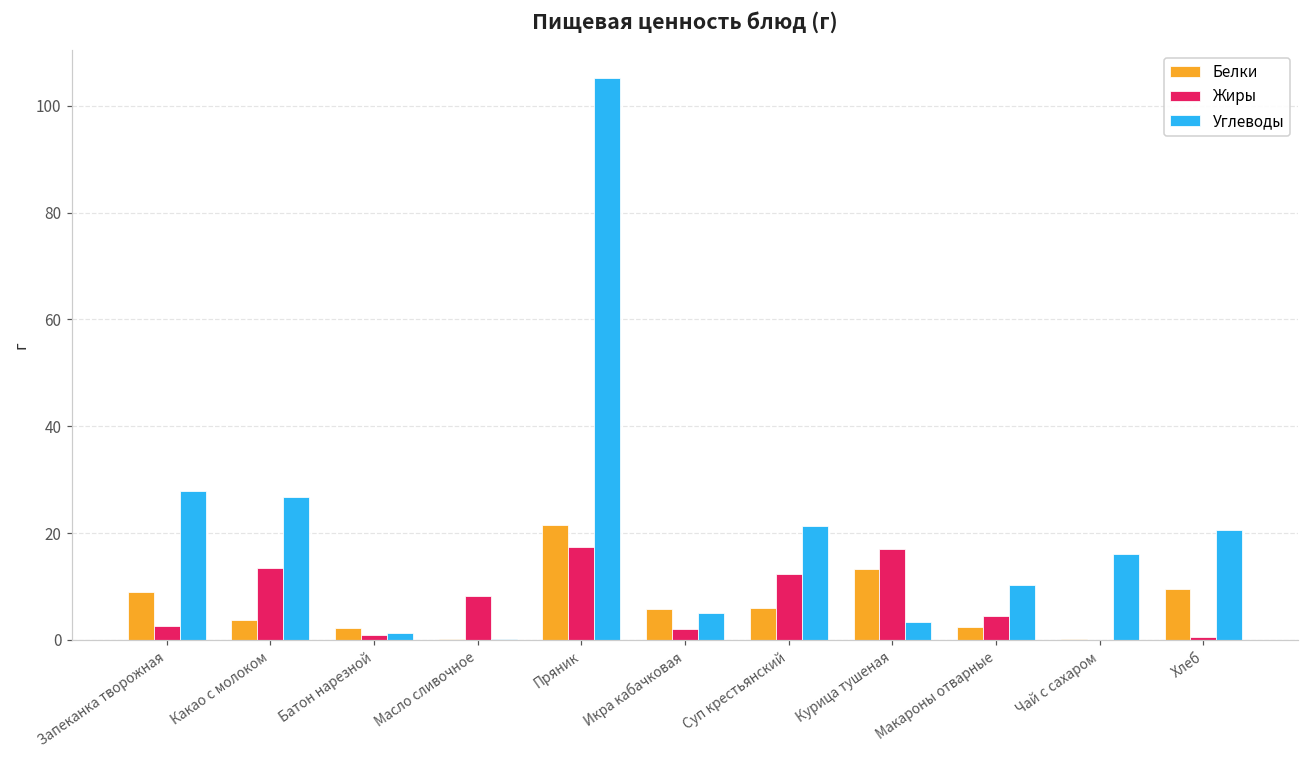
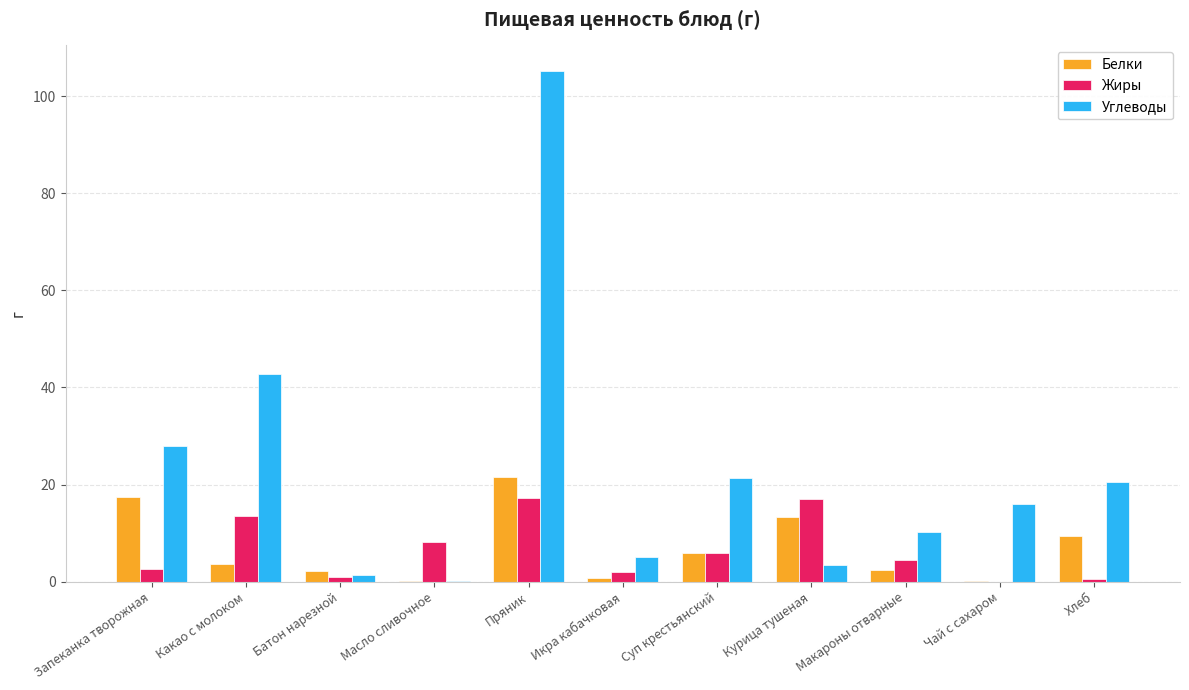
  {
    "Белки": {
-     "Запеканка творожная": 9,
+     "Запеканка творожная": 17,
      "Какао с молоком": 4,
      "Батон нарезной": 2,
      "Пряник": 22,
-     "Икра кабачковая": 6,
+     "Икра кабачковая": 1,
      "Суп крестьянский": 6,
      "Курица тушеная": 13,
      "Макароны отварные": 2,
      "Хлеб": 10
    },
    "Жиры": {
      "Запеканка творожная": 3,
      "Какао с молоком": 14,
      "Батон нарезной": 1,
      "Масло сливочное": 8,
      "Пряник": 17,
      "Икра кабачковая": 2,
-     "Суп крестьянский": 12,
+     "Суп крестьянский": 6,
      "Курица тушеная": 17,
      "Макароны отварные": 4,
      "Чай с сахаром": 0,
      "Хлеб": 1
    },
    "Углеводы": {
      "Запеканка творожная": 28,
-     "Какао с молоком": 27,
+     "Какао с молоком": 43,
      "Батон нарезной": 1,
      "Пряник": 105,
      "Икра кабачковая": 5,
      "Суп крестьянский": 21,
      "Курица тушеная": 3,
      "Макароны отварные": 10,
      "Чай с сахаром": 16,
      "Хлеб": 21
    }
  }
